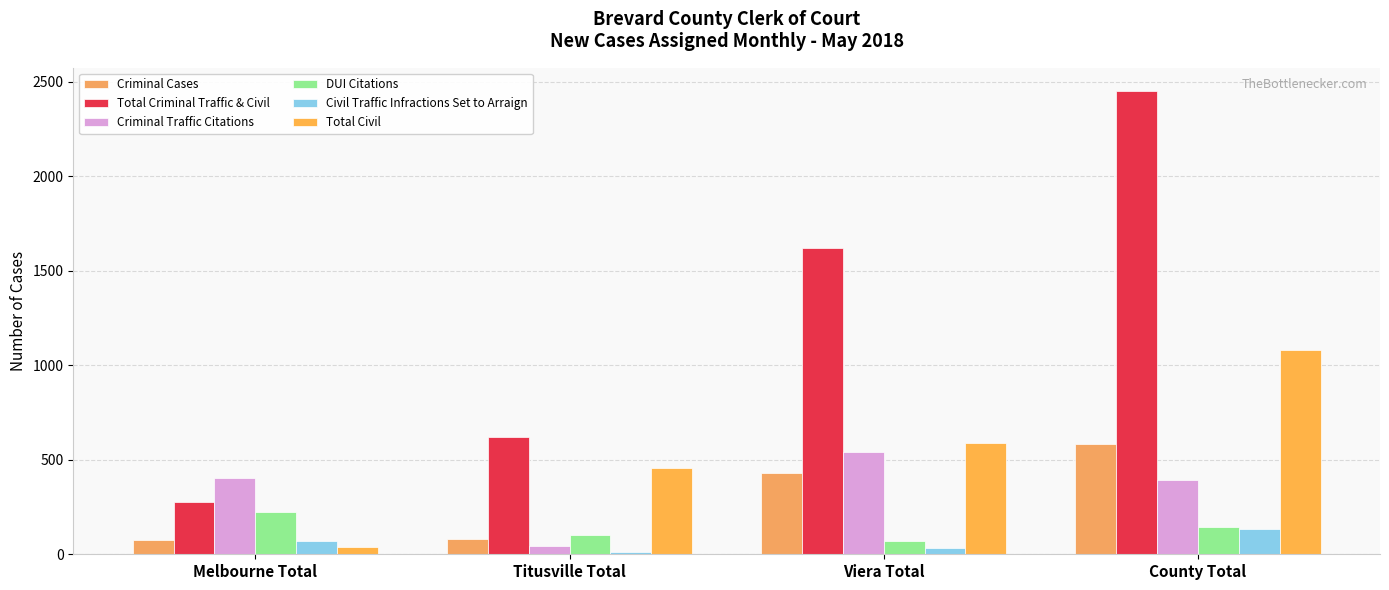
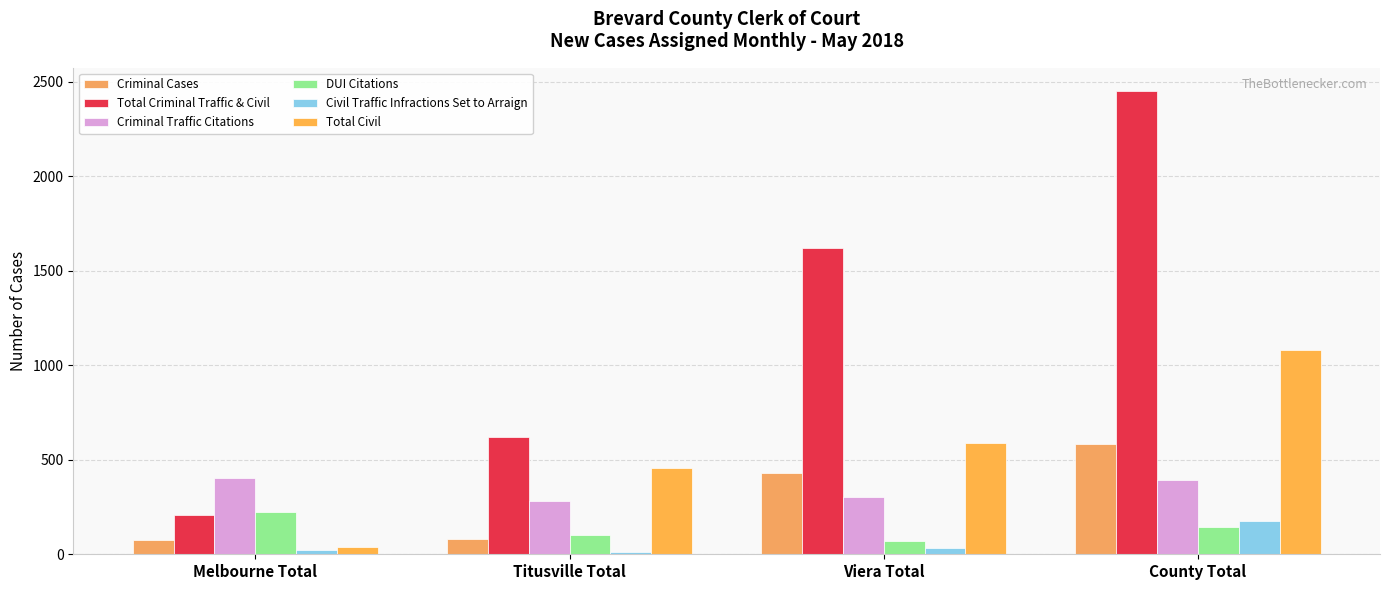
  {
    "Total Criminal Traffic & Civil": {
-     "Melbourne Total": 280,
+     "Melbourne Total": 210,
      "Titusville Total": 620,
      "Viera Total": 1620,
      "County Total": 2450
    },
    "Criminal Traffic Citations": {
      "Melbourne Total": 400,
-     "Titusville Total": 50,
-     "Viera Total": 540,
+     "Titusville Total": 280,
+     "Viera Total": 310,
      "County Total": 390
    },
    "DUI Citations": {
      "Melbourne Total": 230,
      "Titusville Total": 100,
      "Viera Total": 70,
      "County Total": 150
    },
    "Civil Traffic Infractions Set to Arraign": {
-     "Melbourne Total": 70,
+     "Melbourne Total": 20,
      "Viera Total": 30,
-     "County Total": 130
+     "County Total": 180
    }
  }
